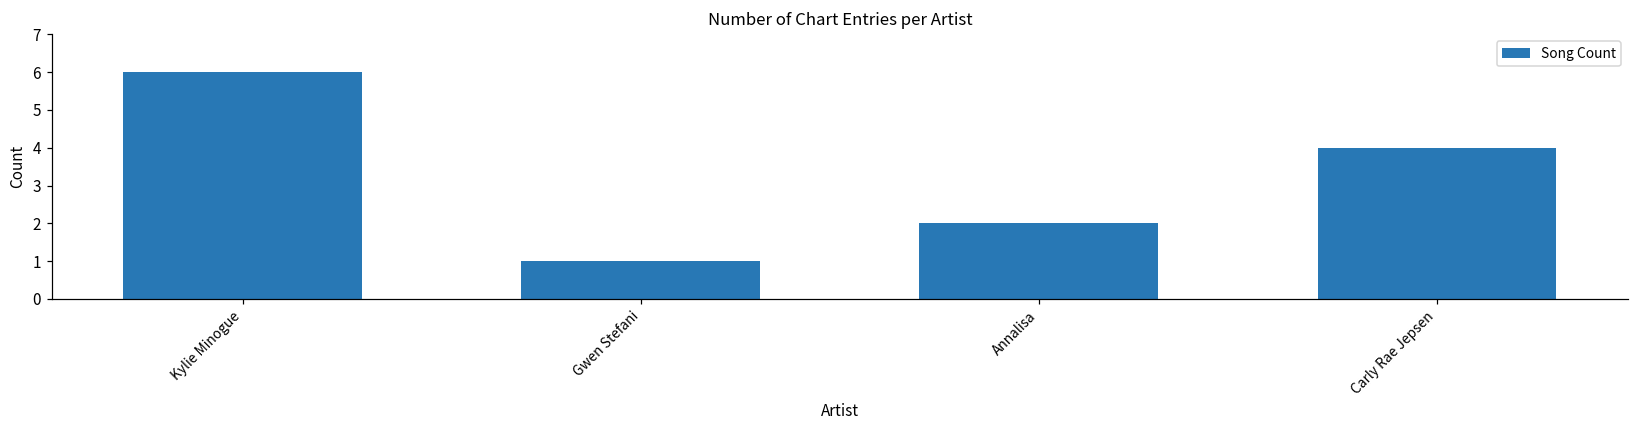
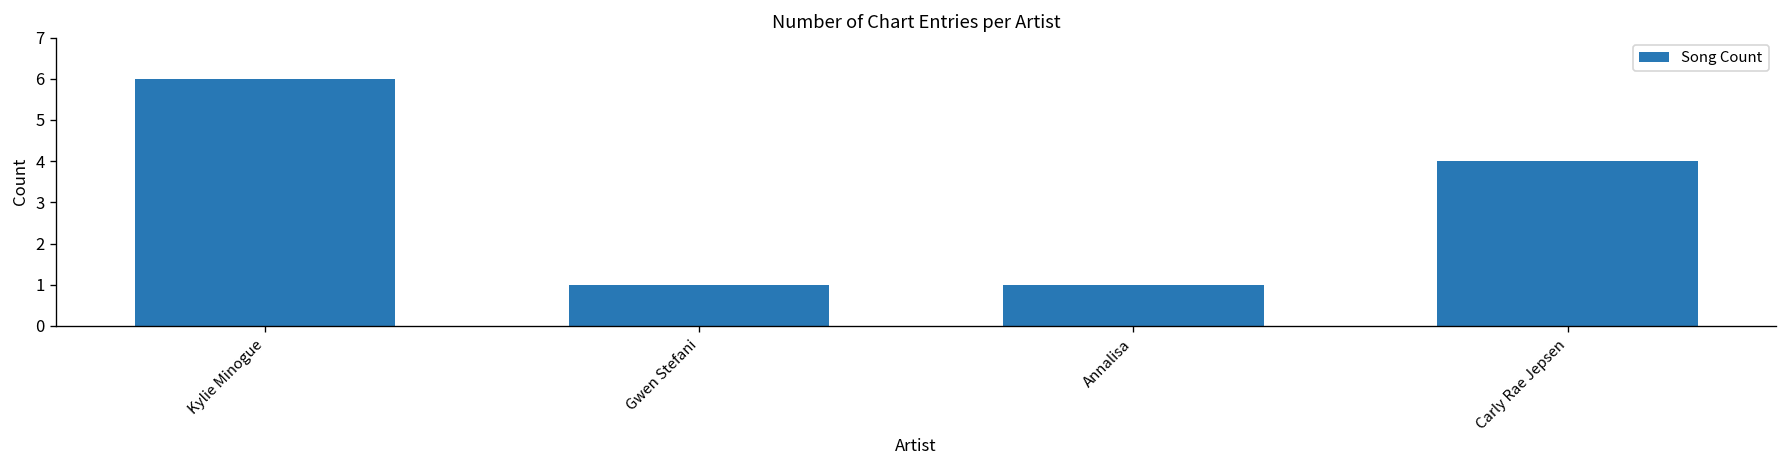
  {
    "Kylie Minogue": 6,
    "Gwen Stefani": 1,
-   "Annalisa": 2,
+   "Annalisa": 1,
    "Carly Rae Jepsen": 4
  }
